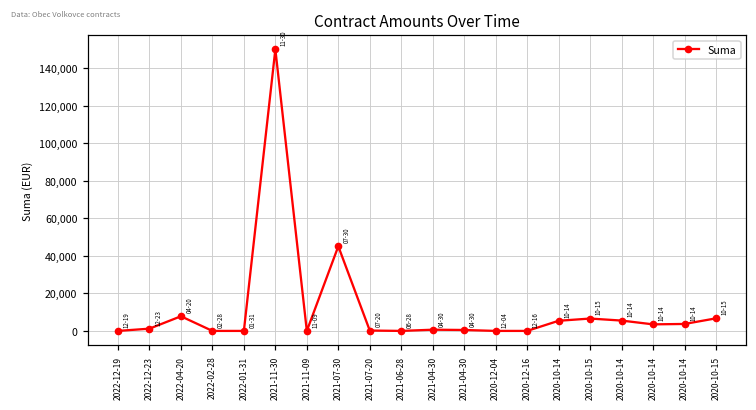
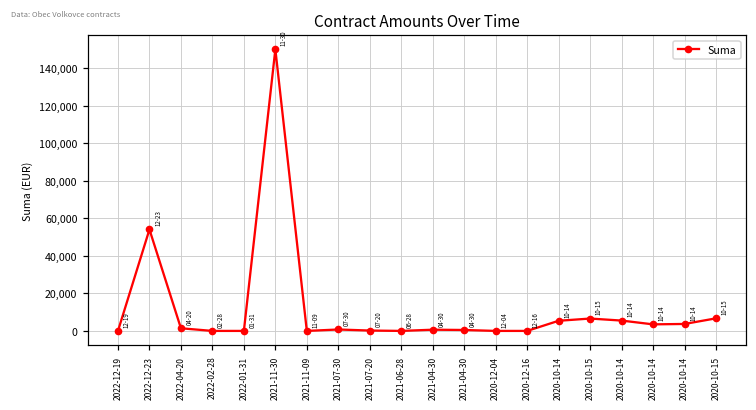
  {
-   "2022-12-23": "1,000",
-   "2022-04-20": "8,000",
-   "2021-07-30": "45,000"
+   "2022-12-23": "54,000",
+   "2022-04-20": "1,000",
+   "2021-07-30": "1,000"
  }
